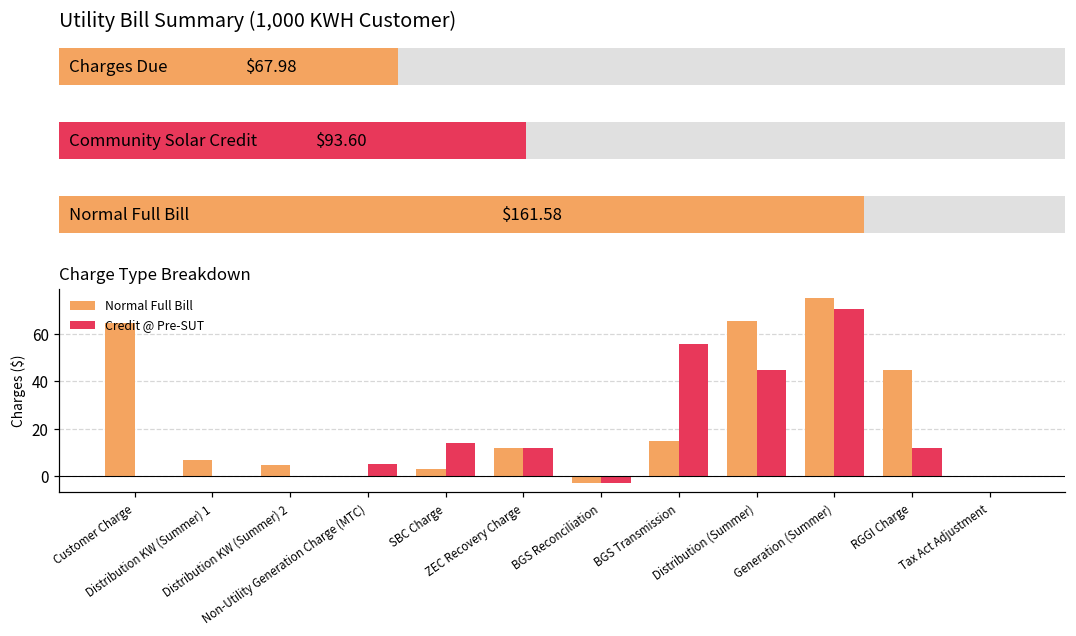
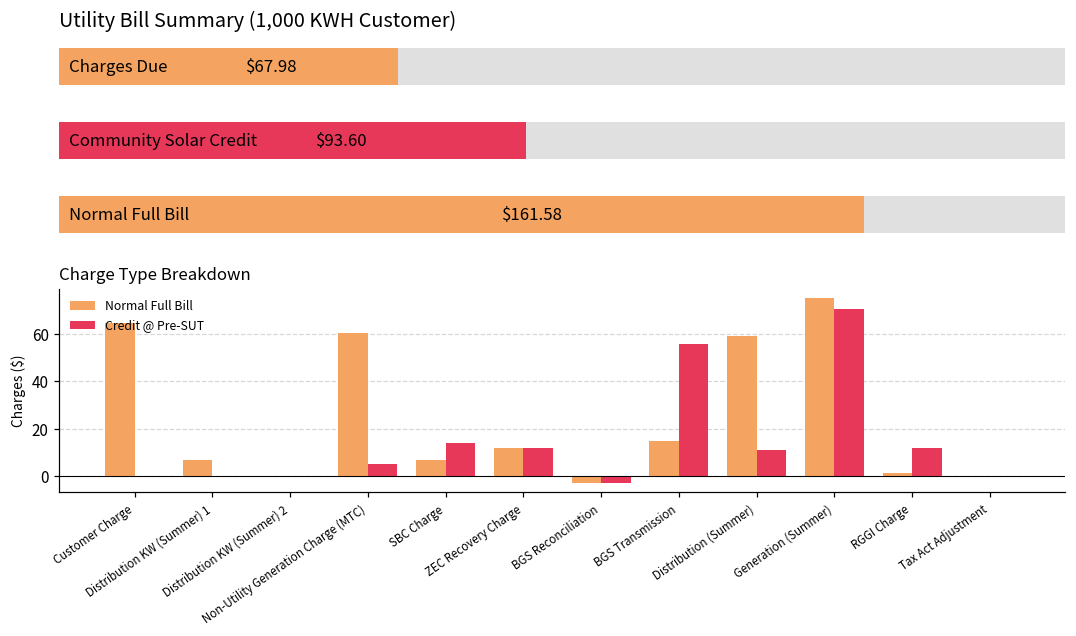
  {
    "Charge Type Breakdown": {
      "Normal Full Bill": {
        "Customer Charge": 65,
        "Distribution KW (Summer) 1": 7,
-       "Distribution KW (Summer) 2": 5,
-       "Non-Utility Generation Charge (MTC)": 0,
-       "SBC Charge": 3,
+       "Distribution KW (Summer) 2": 0,
+       "Non-Utility Generation Charge (MTC)": 61,
+       "SBC Charge": 7,
        "ZEC Recovery Charge": 12,
        "BGS Reconciliation": -3,
        "BGS Transmission": 15,
-       "Distribution (Summer)": 66,
+       "Distribution (Summer)": 59,
        "Generation (Summer)": 75,
-       "RGGI Charge": 45
+       "RGGI Charge": 1
      },
      "Credit @ Pre-SUT": {
        "Customer Charge": 0,
        "Distribution KW (Summer) 1": 0,
        "Distribution KW (Summer) 2": 0,
        "Non-Utility Generation Charge (MTC)": 5,
        "SBC Charge": 14,
        "ZEC Recovery Charge": 12,
        "BGS Reconciliation": -3,
        "BGS Transmission": 56,
-       "Distribution (Summer)": 45,
+       "Distribution (Summer)": 11,
        "Generation (Summer)": 70,
        "RGGI Charge": 12
      }
    }
  }
